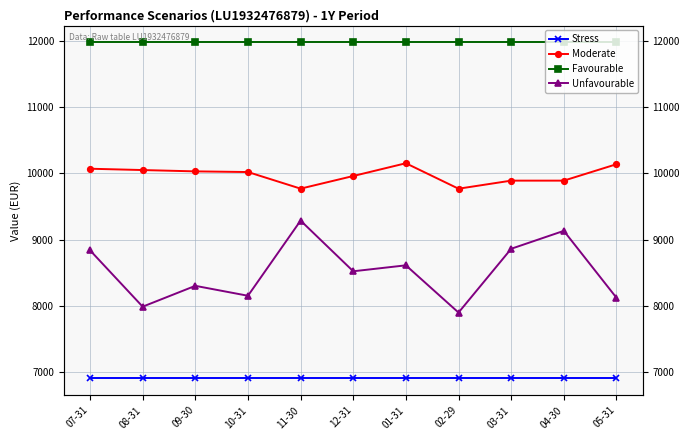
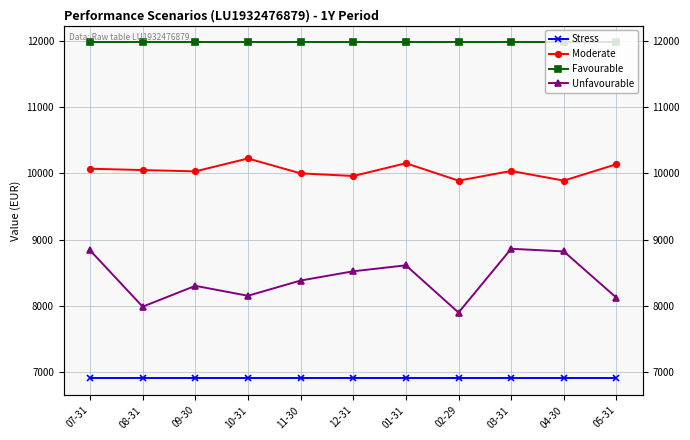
  {
    "Stress": {
      "07-31": 6900,
      "08-31": 6900,
      "09-30": 6900,
      "10-31": 6900,
      "11-30": 6900,
      "12-31": 6900,
      "01-31": 6900,
      "02-29": 6900,
      "03-31": 6900,
      "04-30": 6900,
      "05-31": 6900
    },
    "Moderate": {
      "07-31": 10100,
      "08-31": 10100,
      "09-30": 10000,
-     "10-31": 10000,
-     "11-30": 9800,
+     "10-31": 10200,
+     "11-30": 10000,
      "12-31": 10000,
      "01-31": 10200,
-     "02-29": 9800,
-     "03-31": 9900,
+     "02-29": 9900,
+     "03-31": 10000,
      "04-30": 9900,
      "05-31": 10100
    },
    "Favourable": {
      "07-31": 12000,
      "08-31": 12000,
      "09-30": 12000,
      "10-31": 12000,
      "11-30": 12000,
      "12-31": 12000,
      "01-31": 12000,
      "02-29": 12000,
      "03-31": 12000
    },
    "Unfavourable": {
      "07-31": 8800,
      "08-31": 8000,
      "09-30": 8300,
      "10-31": 8200,
-     "11-30": 9300,
+     "11-30": 8400,
      "12-31": 8500,
      "01-31": 8600,
      "02-29": 7900,
      "03-31": 8900,
-     "04-30": 9100,
+     "04-30": 8800,
      "05-31": 8100
    }
  }
